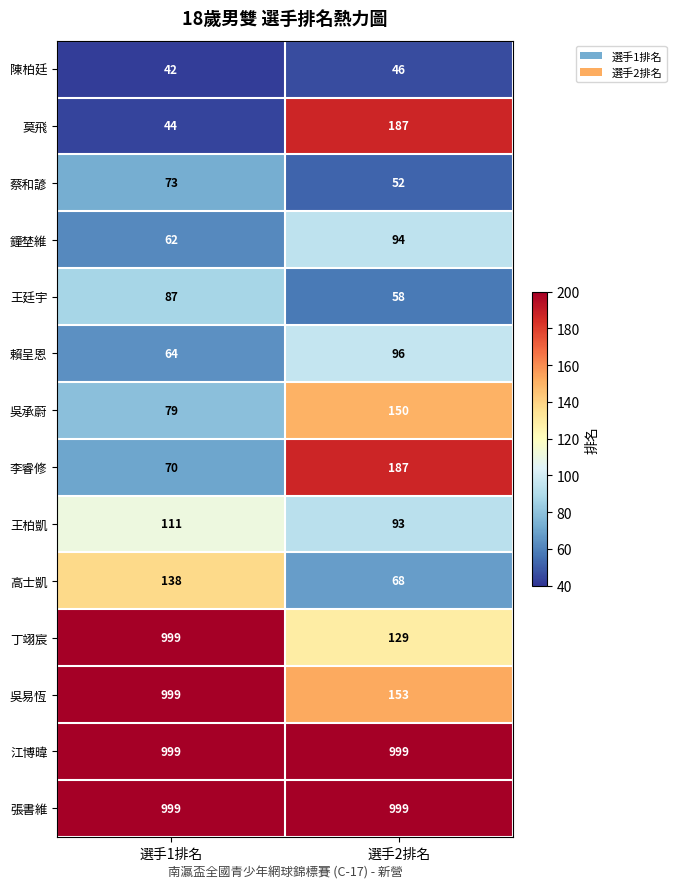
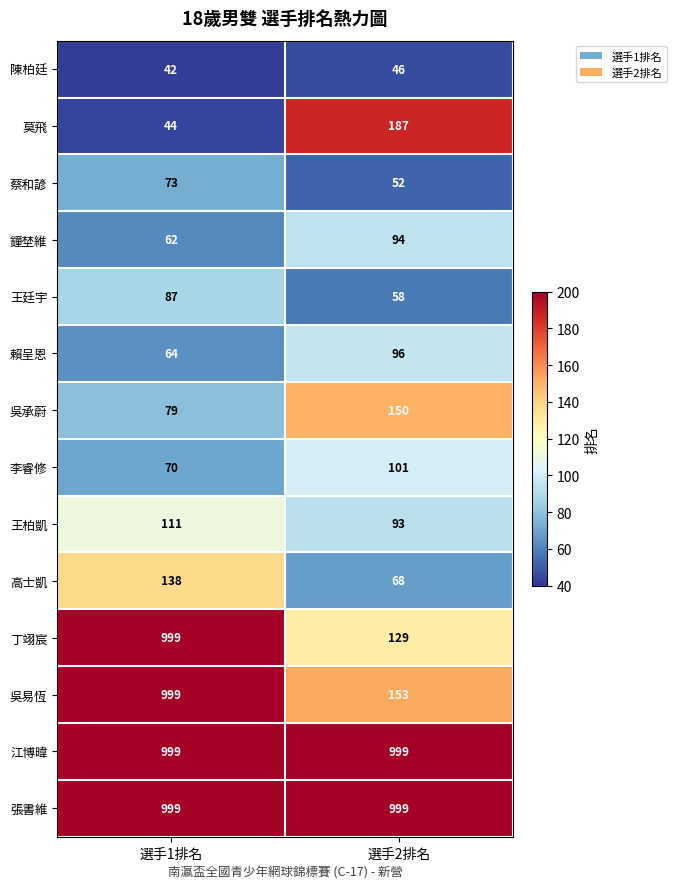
  {
    "陳柏廷": {
      "選手1排名": 42,
      "選手2排名": 46
    },
    "莫飛": {
      "選手1排名": 44,
      "選手2排名": 187
    },
    "蔡和諺": {
      "選手1排名": 73,
      "選手2排名": 52
    },
    "鐘埜維": {
      "選手1排名": 62,
      "選手2排名": 94
    },
    "王廷宇": {
      "選手1排名": 87,
      "選手2排名": 58
    },
    "賴呈恩": {
      "選手1排名": 64,
      "選手2排名": 96
    },
    "吳承蔚": {
      "選手1排名": 79,
      "選手2排名": 150
    },
    "李睿修": {
      "選手1排名": 70,
-     "選手2排名": 187
+     "選手2排名": 101
    },
    "王柏凱": {
      "選手1排名": 111,
      "選手2排名": 93
    },
    "高士凱": {
      "選手1排名": 138,
      "選手2排名": 68
    },
    "丁翊宸": {
      "選手1排名": 999,
      "選手2排名": 129
    },
    "吳易恆": {
      "選手1排名": 999,
      "選手2排名": 153
    },
    "江博暐": {
      "選手1排名": 999,
      "選手2排名": 999
    },
    "張書維": {
      "選手1排名": 999,
      "選手2排名": 999
    }
  }
